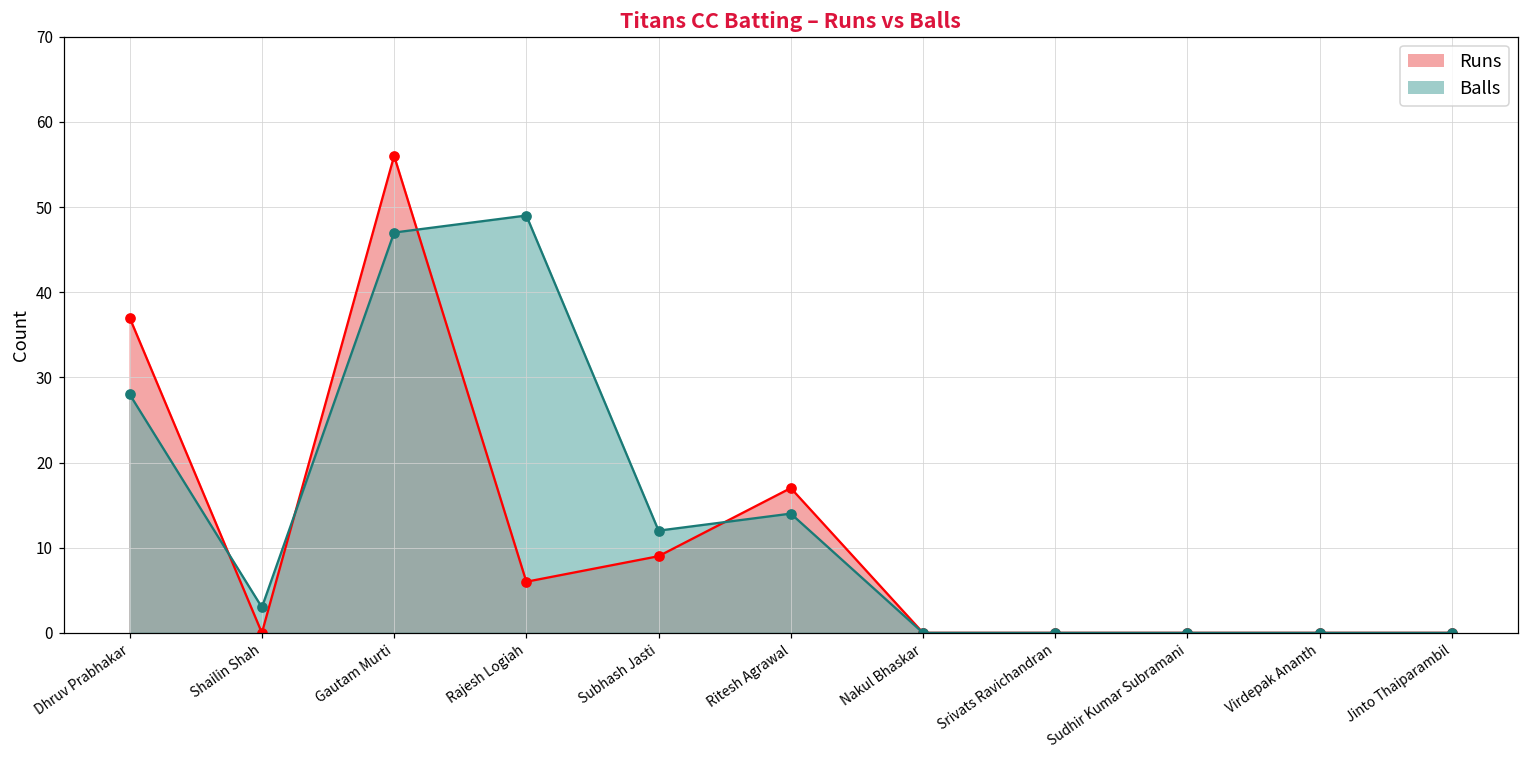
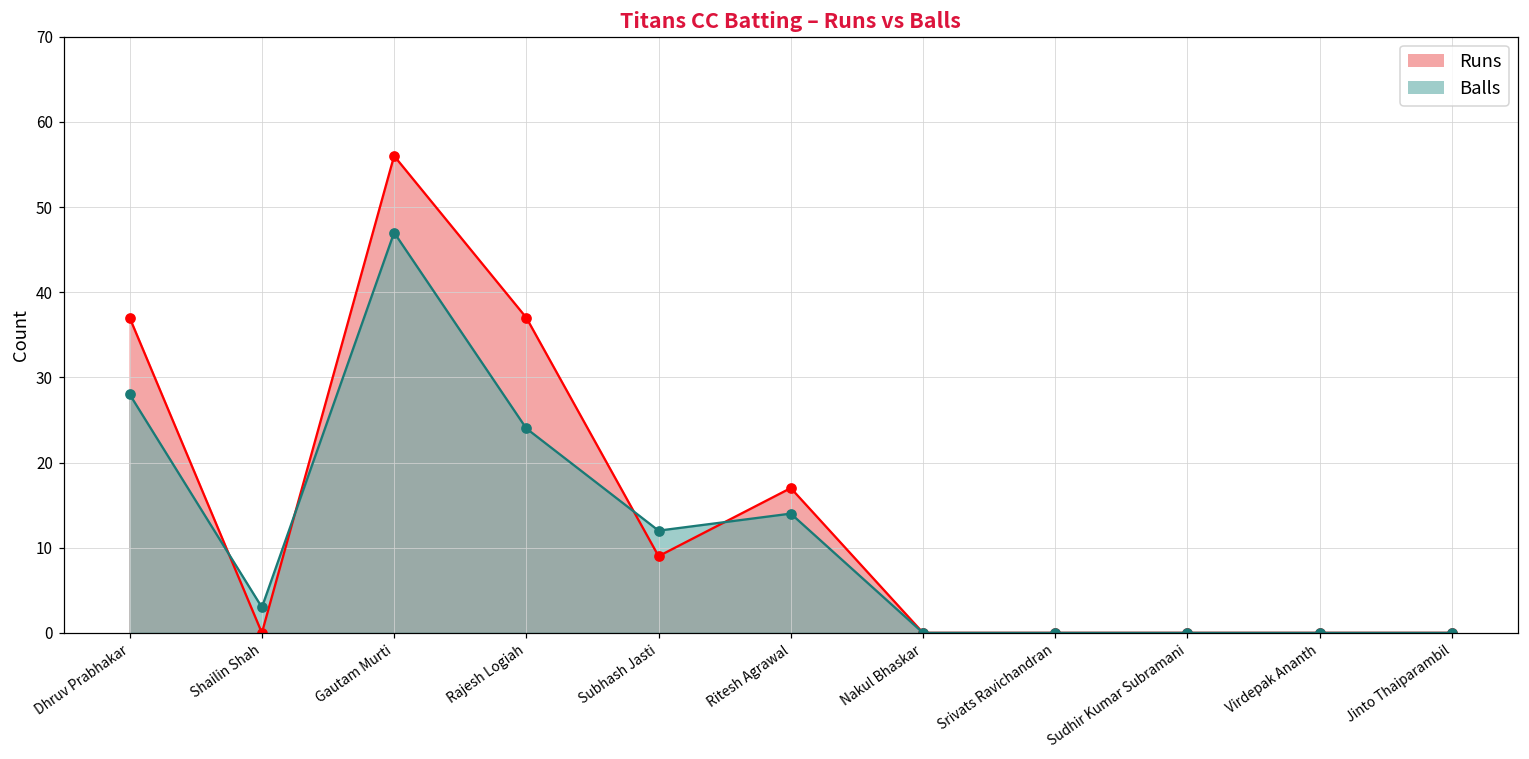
  {
    "Runs": {
      "Dhruv Prabhakar": 37,
      "Shailin Shah": 0,
      "Gautam Murti": 56,
-     "Rajesh Logiah": 6,
+     "Rajesh Logiah": 37,
      "Subhash Jasti": 9,
      "Ritesh Agrawal": 17
    },
    "Balls": {
      "Dhruv Prabhakar": 28,
      "Shailin Shah": 3,
      "Gautam Murti": 47,
-     "Rajesh Logiah": 49,
+     "Rajesh Logiah": 24,
      "Subhash Jasti": 12,
      "Ritesh Agrawal": 14
    }
  }
